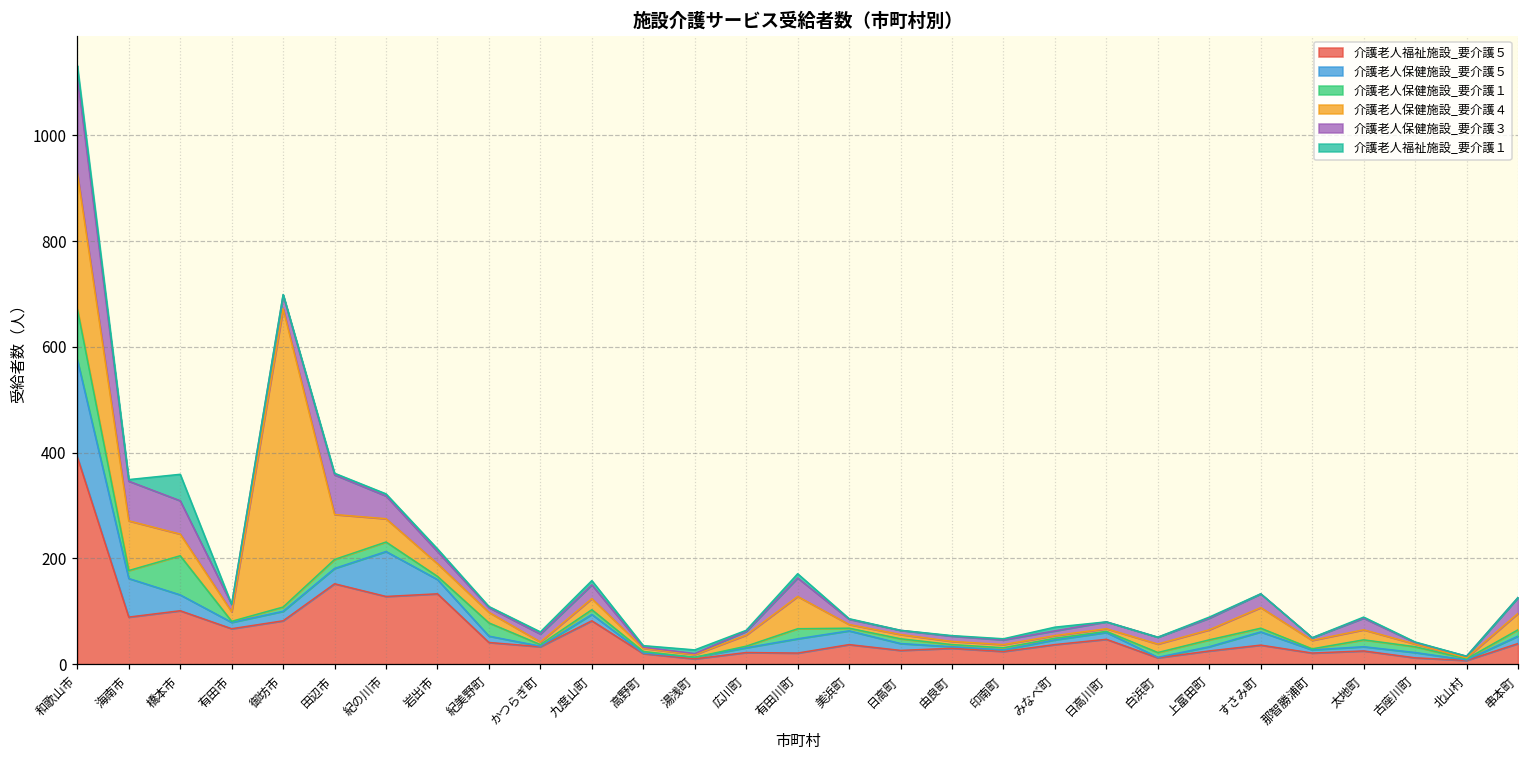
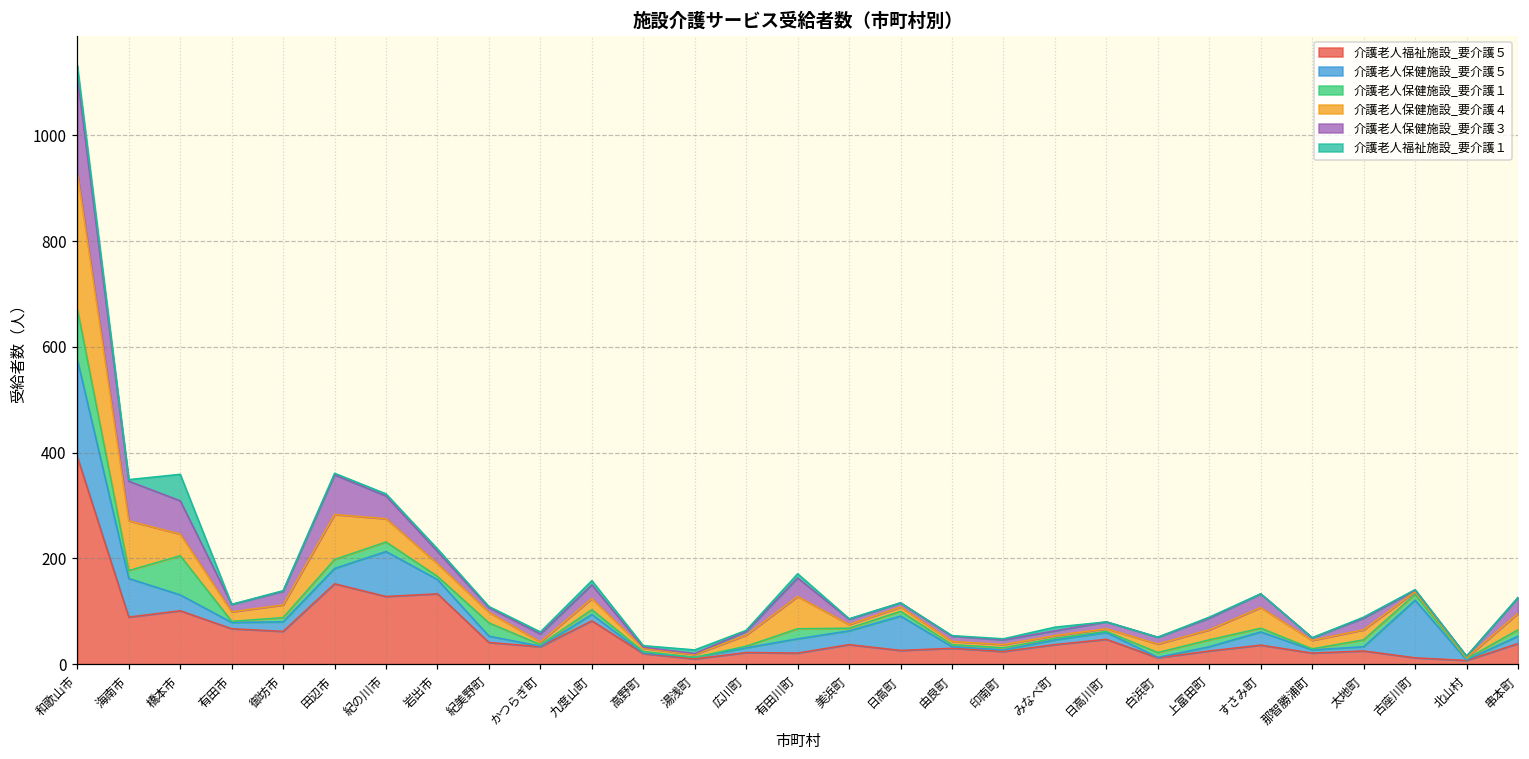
  {
    "介護老人福祉施設_要介護５": {
      "和歌山市": 390,
      "海南市": 90,
      "橋本市": 100,
      "有田市": 70,
-     "御坊市": 80,
+     "御坊市": 60,
      "田辺市": 150,
      "紀の川市": 130,
      "岩出市": 130,
      "紀美野町": 40,
      "九度山町": 80,
      "広川町": 20,
      "有田川町": 20,
      "美浜町": 40,
      "日高町": 30,
      "みなべ町": 40,
      "日高川町": 50,
      "上富田町": 30,
      "すさみ町": 40,
      "那智勝浦町": 20,
      "太地町": 30,
      "古座川町": 10,
      "串本町": 40
    },
    "介護老人保健施設_要介護５": {
      "和歌山市": 180,
      "海南市": 70,
      "橋本市": 30,
      "御坊市": 20,
      "田辺市": 30,
      "紀の川市": 90,
      "岩出市": 30,
      "紀美野町": 10,
      "九度山町": 10,
      "有田川町": 30,
-     "日高町": 10,
+     "日高町": 70,
      "上富田町": 10,
      "すさみ町": 30,
      "太地町": 10,
-     "古座川町": 10,
+     "古座川町": 110,
      "串本町": 10
    },
    "介護老人保健施設_要介護４": {
      "和歌山市": 260,
      "海南市": 90,
      "橋本市": 40,
      "有田市": 20,
-     "御坊市": 560,
+     "御坊市": 20,
      "田辺市": 90,
      "紀の川市": 40,
      "岩出市": 20,
      "紀美野町": 20,
      "九度山町": 20,
      "広川町": 20,
      "有田川町": 60,
      "美浜町": 10,
      "日高町": 10,
      "由良町": 10,
      "印南町": 10,
      "白浜町": 20,
      "上富田町": 20,
      "すさみ町": 40,
      "太地町": 20,
      "串本町": 30
    },
    "介護老人保健施設_要介護３": {
      "和歌山市": 180,
      "橋本市": 60,
      "九度山町": 30,
      "有田川町": 40,
      "みなべ町": 10
    }
  }
